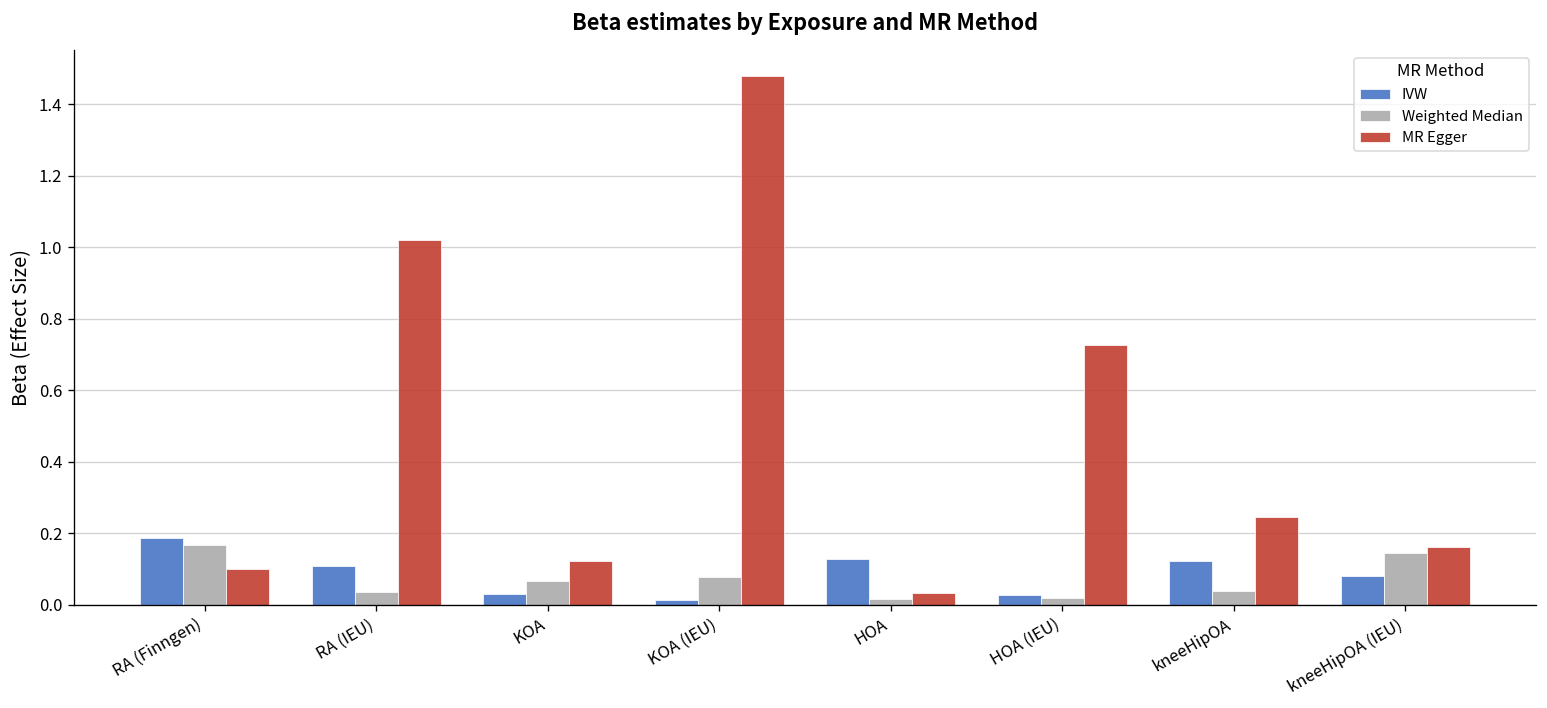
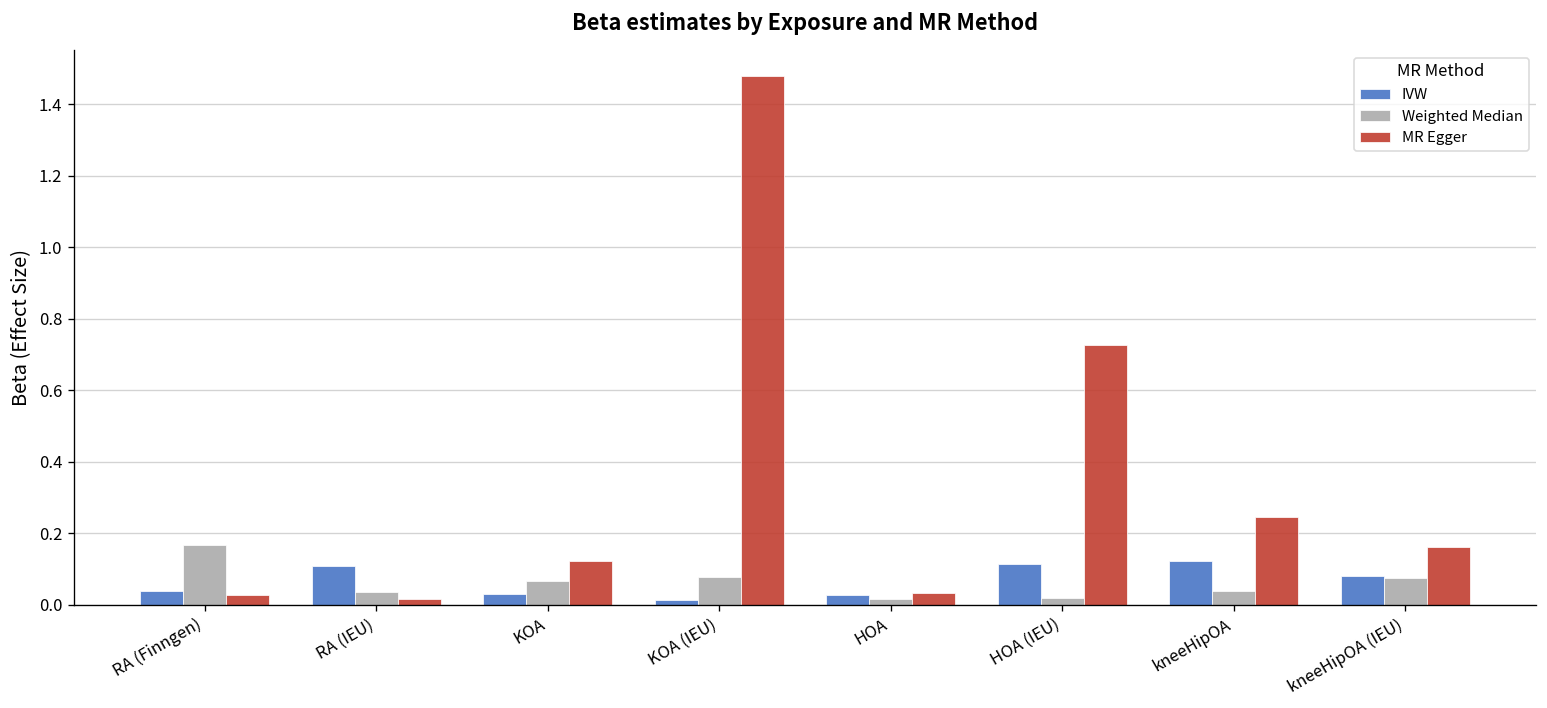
  {
    "IVW": {
-     "RA (Finngen)": 0.19,
+     "RA (Finngen)": 0.04,
      "RA (IEU)": 0.11,
      "KOA": 0.03,
      "KOA (IEU)": 0.01,
-     "HOA": 0.13,
-     "HOA (IEU)": 0.03,
+     "HOA": 0.03,
+     "HOA (IEU)": 0.11,
      "kneeHipOA": 0.12,
      "kneeHipOA (IEU)": 0.08
    },
    "Weighted Median": {
      "RA (Finngen)": 0.17,
      "RA (IEU)": 0.04,
      "KOA": 0.07,
      "KOA (IEU)": 0.08,
      "HOA": 0.01,
      "HOA (IEU)": 0.02,
      "kneeHipOA": 0.04,
-     "kneeHipOA (IEU)": 0.15
+     "kneeHipOA (IEU)": 0.08
    },
    "MR Egger": {
-     "RA (Finngen)": 0.10,
-     "RA (IEU)": 1.02,
+     "RA (Finngen)": 0.03,
+     "RA (IEU)": 0.02,
      "KOA": 0.12,
      "KOA (IEU)": 1.48,
      "HOA": 0.03,
      "HOA (IEU)": 0.73,
      "kneeHipOA": 0.25,
      "kneeHipOA (IEU)": 0.16
    }
  }
